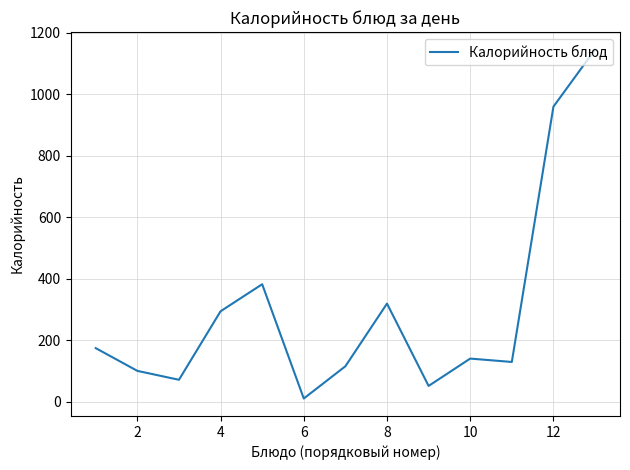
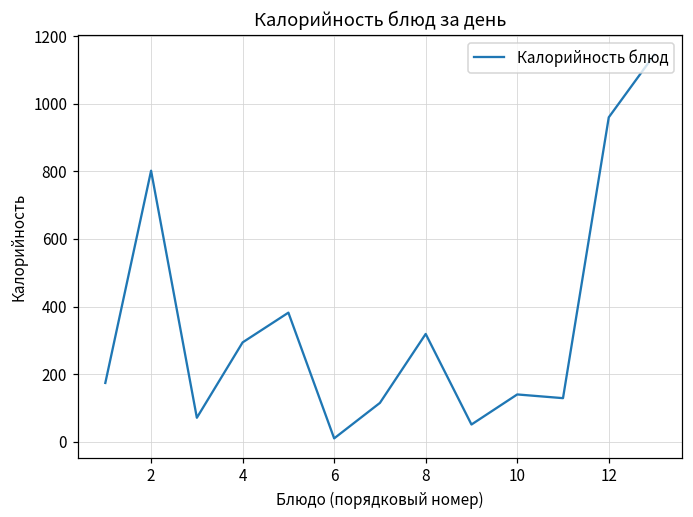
  {
-   "2": 100,
+   "2": 800,
    "4": 290,
    "6": 10,
    "8": 320,
    "10": 140,
    "12": 960
  }
